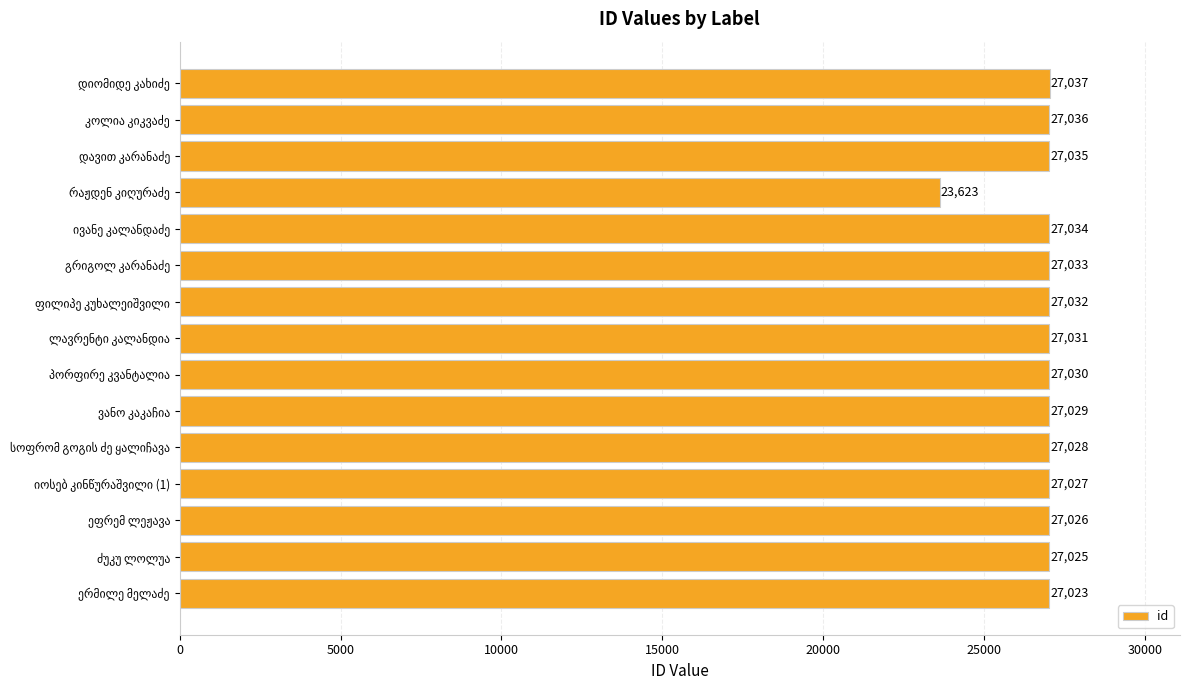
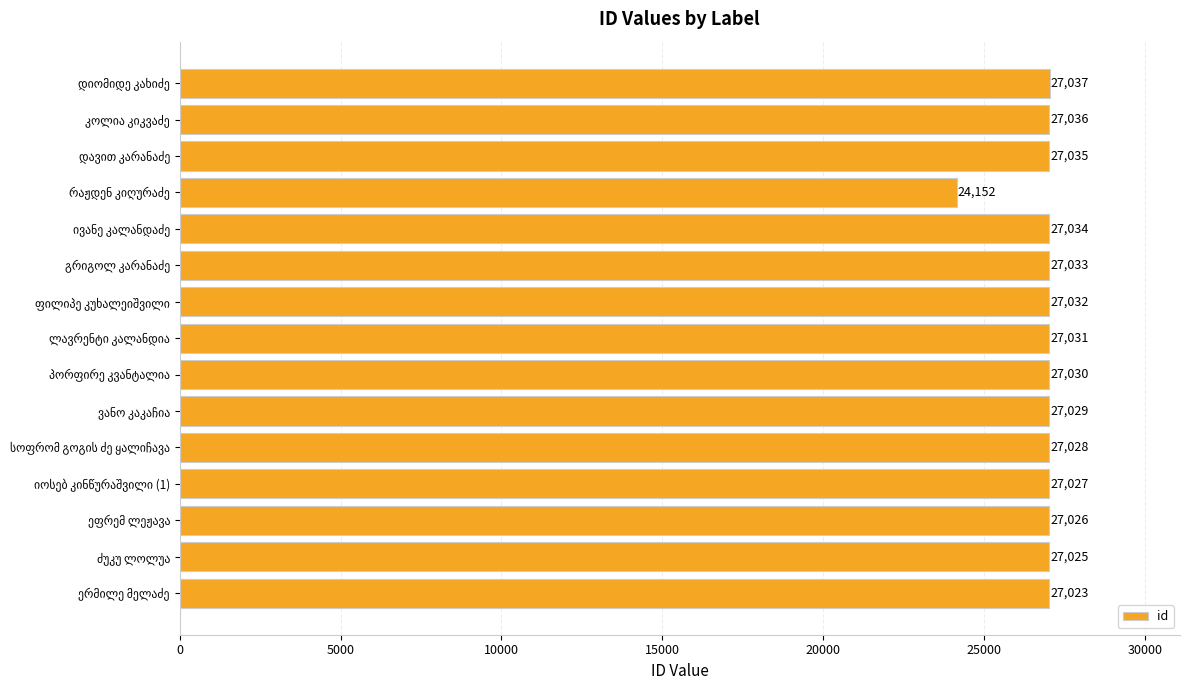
  {
    "დიომიდე კახიძე": "27,037",
    "კოლია კიკვაძე": "27,036",
    "დავით კარანაძე": "27,035",
-   "რაჟდენ კიღურაძე": "23,623",
+   "რაჟდენ კიღურაძე": "24,152",
    "ივანე კალანდაძე": "27,034",
    "გრიგოლ კარანაძე": "27,033",
    "ფილიპე კუხალეიშვილი": "27,032",
    "ლავრენტი კალანდია": "27,031",
    "პორფირე კვანტალია": "27,030",
    "ვანო კაკაჩია": "27,029",
    "სოფრომ გოგის ძე ყალიჩავა": "27,028",
    "იოსებ კინწურაშვილი (1)": "27,027",
    "ეფრემ ლეჟავა": "27,026",
    "ძუკუ ლოლუა": "27,025",
    "ერმილე მელაძე": "27,023"
  }
